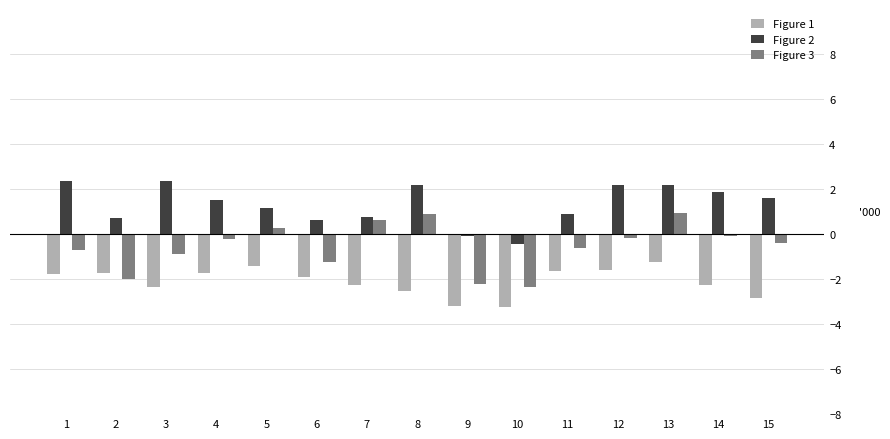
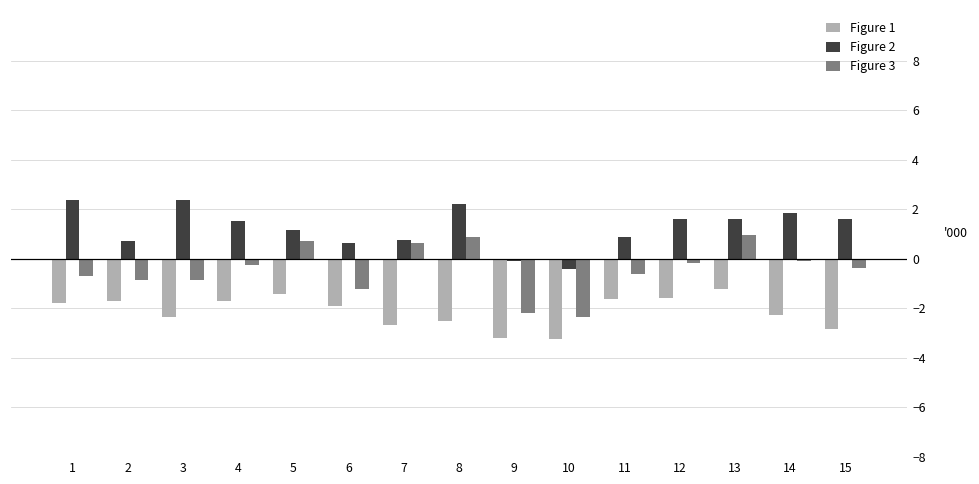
  {
    "Figure 1": {
      "1": -1.8,
      "2": -1.7,
      "3": -2.3,
      "4": -1.7,
      "5": -1.4,
      "6": -1.9,
-     "7": -2.3,
+     "7": -2.7,
      "8": -2.5,
      "9": -3.2,
      "10": -3.3,
      "11": -1.6,
      "12": -1.6,
      "13": -1.2,
      "14": -2.3,
      "15": -2.8
    },
    "Figure 2": {
      "1": 2.4,
      "2": 0.7,
      "3": 2.4,
      "4": 1.5,
      "5": 1.2,
      "6": 0.6,
      "7": 0.8,
      "8": 2.2,
      "10": -0.4,
      "11": 0.9,
-     "12": 2.2,
-     "13": 2.2,
+     "12": 1.6,
+     "13": 1.6,
      "14": 1.8,
      "15": 1.6
    },
    "Figure 3": {
      "1": -0.7,
-     "2": -2.0,
+     "2": -0.9,
      "3": -0.9,
      "4": -0.2,
-     "5": 0.3,
+     "5": 0.7,
      "6": -1.2,
      "7": 0.6,
      "8": 0.9,
      "9": -2.2,
      "10": -2.4,
      "11": -0.6,
      "12": -0.2,
      "13": 0.9,
      "15": -0.4
    }
  }
